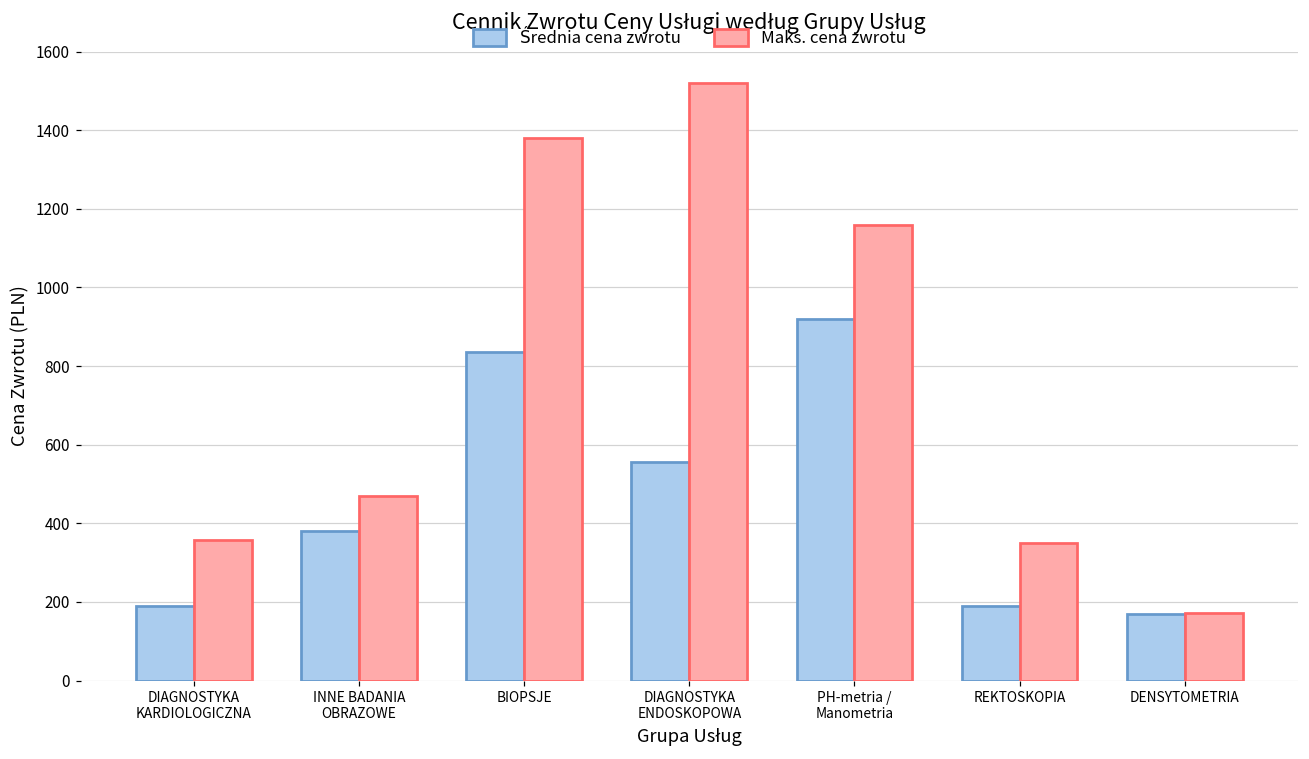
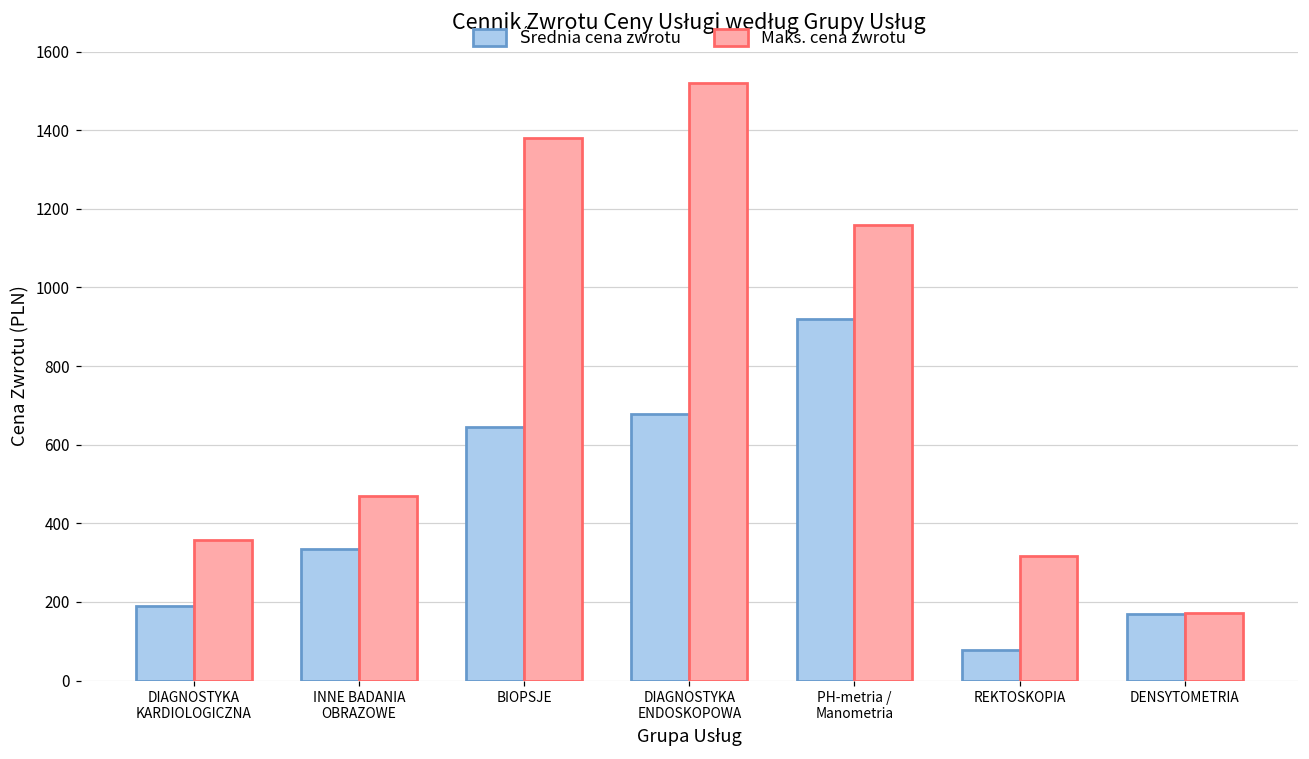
  {
    "Średnia cena zwrotu": {
      "DIAGNOSTYKA KARDIOLOGICZNA": 190,
-     "INNE BADANIA OBRAZOWE": 380,
-     "BIOPSJE": 840,
-     "DIAGNOSTYKA ENDOSKOPOWA": 560,
+     "INNE BADANIA OBRAZOWE": 340,
+     "BIOPSJE": 650,
+     "DIAGNOSTYKA ENDOSKOPOWA": 680,
      "PH-metria / Manometria": 920,
-     "REKTOSKOPIA": 190,
+     "REKTOSKOPIA": 80,
      "DENSYTOMETRIA": 170
    },
    "Maks. cena zwrotu": {
      "DIAGNOSTYKA KARDIOLOGICZNA": 360,
      "INNE BADANIA OBRAZOWE": 470,
      "BIOPSJE": 1380,
      "DIAGNOSTYKA ENDOSKOPOWA": 1520,
      "PH-metria / Manometria": 1160,
-     "REKTOSKOPIA": 350,
+     "REKTOSKOPIA": 320,
      "DENSYTOMETRIA": 170
    }
  }
